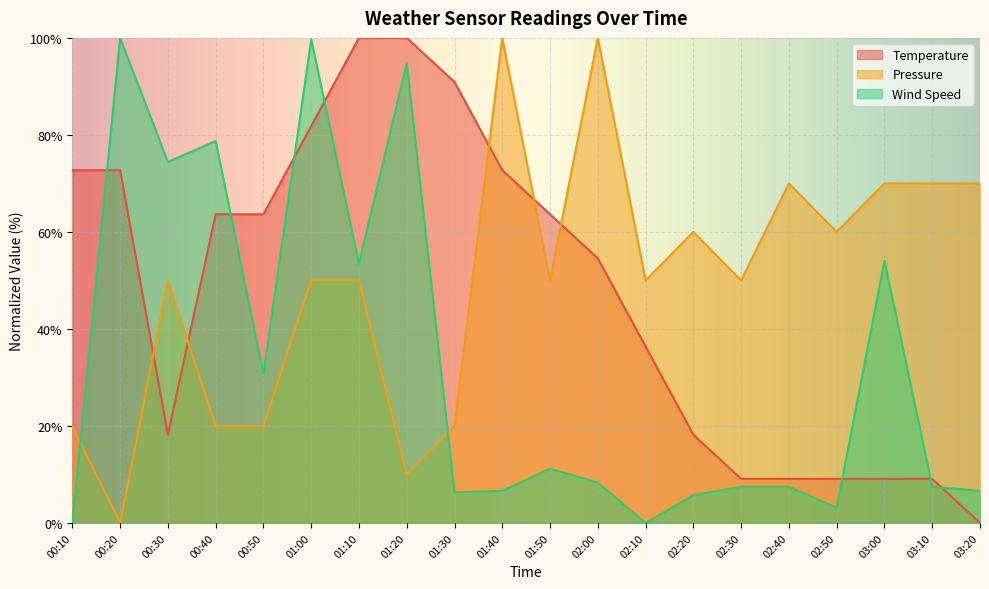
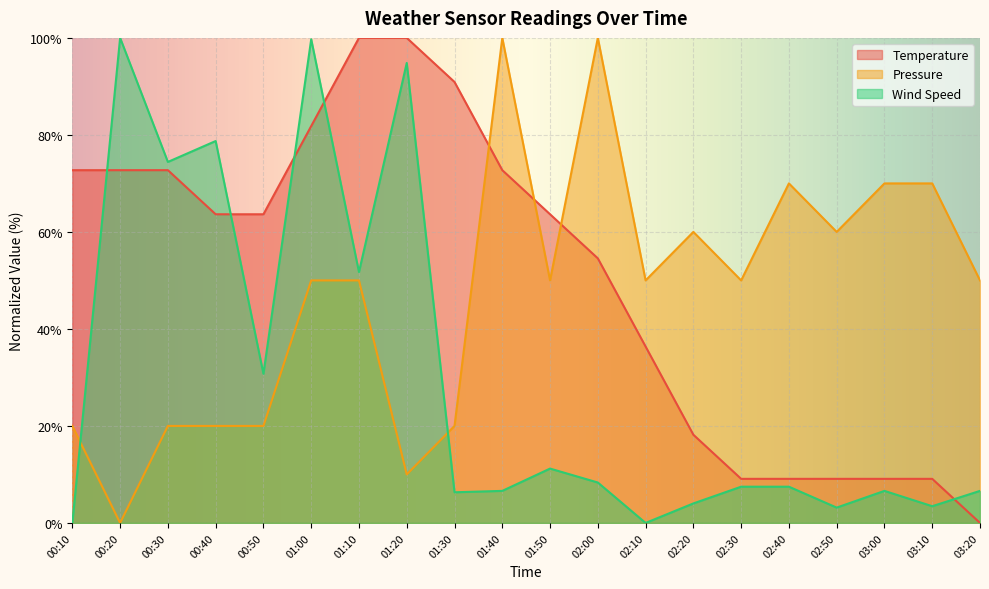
  {
    "Temperature": {
      "00:10": "73%",
      "00:20": "73%",
-     "00:30": "18%",
+     "00:30": "73%",
      "00:40": "64%",
      "00:50": "64%",
      "01:00": "82%",
      "01:10": "100%",
      "01:20": "100%",
      "01:30": "91%",
      "01:40": "73%",
      "01:50": "64%",
      "02:00": "55%",
      "02:10": "36%",
      "02:20": "18%",
      "02:30": "9%",
      "02:40": "9%",
      "02:50": "9%",
      "03:00": "9%",
      "03:10": "9%",
      "03:20": "0%"
    },
    "Pressure": {
      "00:10": "20%",
      "00:20": "0%",
-     "00:30": "50%",
+     "00:30": "20%",
      "00:40": "20%",
      "00:50": "20%",
      "01:00": "50%",
      "01:10": "50%",
      "01:20": "10%",
      "01:30": "20%",
      "01:40": "100%",
      "01:50": "50%",
      "02:00": "100%",
      "02:10": "50%",
      "02:20": "60%",
      "02:30": "50%",
      "02:40": "70%",
      "02:50": "60%",
      "03:00": "70%",
      "03:10": "70%",
-     "03:20": "70%"
+     "03:20": "50%"
    },
    "Wind Speed": {
      "00:10": "0%",
      "00:20": "100%",
      "00:30": "74%",
      "00:40": "79%",
      "00:50": "31%",
      "01:00": "100%",
-     "01:10": "53%",
+     "01:10": "52%",
      "01:20": "95%",
      "01:30": "6%",
      "01:40": "7%",
      "01:50": "11%",
      "02:00": "8%",
      "02:10": "0%",
-     "02:20": "6%",
+     "02:20": "4%",
      "02:30": "7%",
      "02:40": "7%",
      "02:50": "3%",
-     "03:00": "54%",
-     "03:10": "7%",
+     "03:00": "7%",
+     "03:10": "3%",
      "03:20": "7%"
    }
  }
